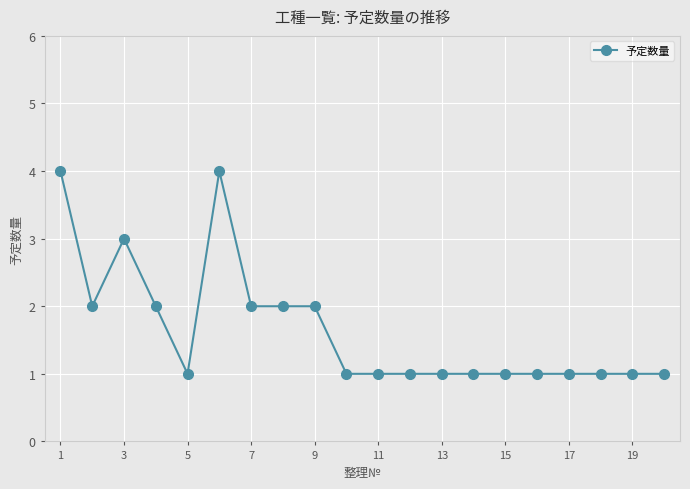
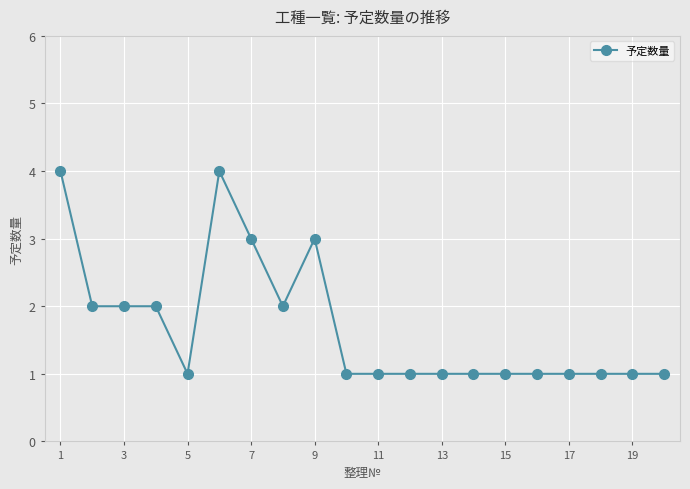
  {
    "1": 4,
-   "3": 3,
+   "3": 2,
    "5": 1,
-   "7": 2,
-   "9": 2,
+   "7": 3,
+   "9": 3,
    "11": 1,
    "13": 1,
    "15": 1,
    "17": 1,
    "19": 1
  }
